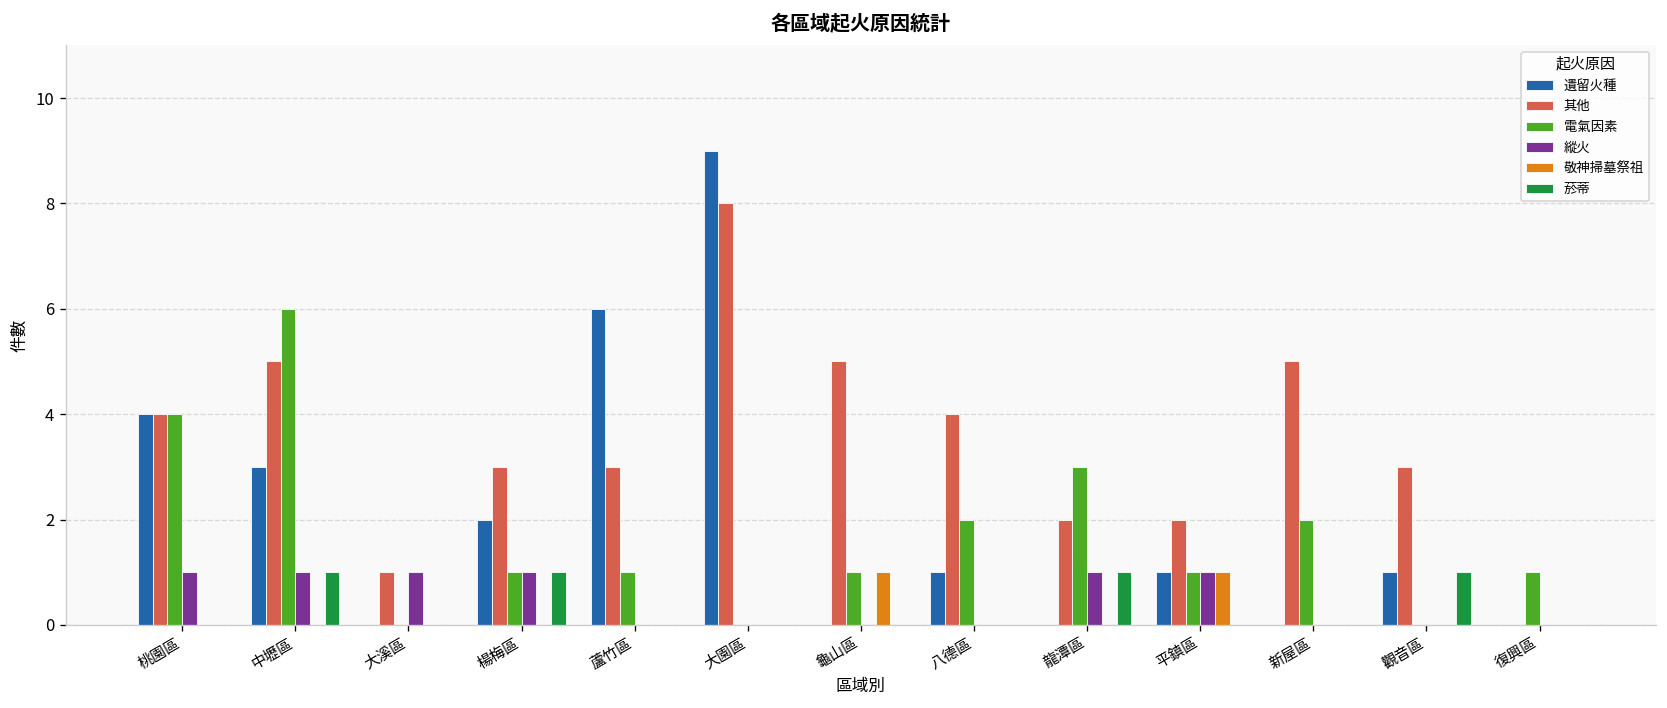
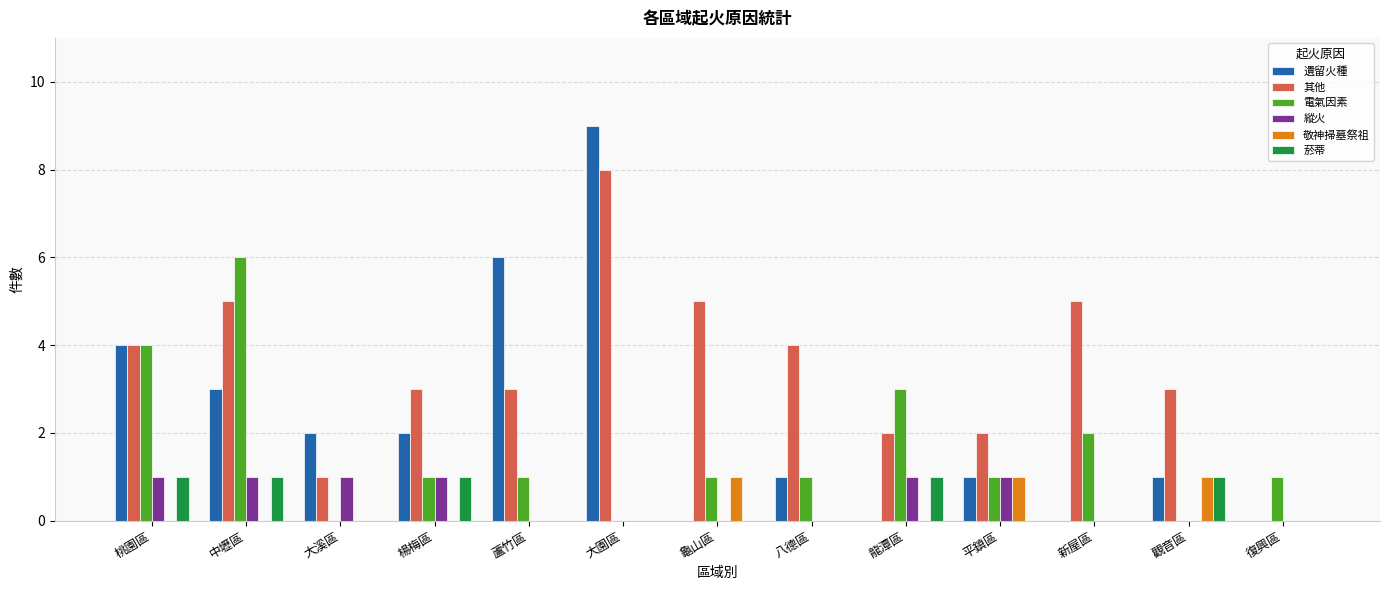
  {
    "遺留火種": {
      "桃園區": 4,
      "中壢區": 3,
-     "大溪區": 0,
+     "大溪區": 2,
      "楊梅區": 2,
      "蘆竹區": 6,
      "大園區": 9,
      "龜山區": 0,
      "八德區": 1,
      "龍潭區": 0,
      "平鎮區": 1,
      "新屋區": 0,
      "觀音區": 1,
      "復興區": 0
    },
    "其他": {
      "桃園區": 4,
      "中壢區": 5,
      "大溪區": 1,
      "楊梅區": 3,
      "蘆竹區": 3,
      "大園區": 8,
      "龜山區": 5,
      "八德區": 4,
      "龍潭區": 2,
      "平鎮區": 2,
      "新屋區": 5,
      "觀音區": 3,
      "復興區": 0
    },
    "電氣因素": {
      "桃園區": 4,
      "中壢區": 6,
      "大溪區": 0,
      "楊梅區": 1,
      "蘆竹區": 1,
      "大園區": 0,
      "龜山區": 1,
-     "八德區": 2,
+     "八德區": 1,
      "龍潭區": 3,
      "平鎮區": 1,
      "新屋區": 2,
      "觀音區": 0,
      "復興區": 1
    },
    "縱火": {
      "桃園區": 1,
      "中壢區": 1,
      "大溪區": 1,
      "楊梅區": 1,
      "蘆竹區": 0,
      "大園區": 0,
      "龜山區": 0,
      "八德區": 0,
      "龍潭區": 1,
      "平鎮區": 1,
      "新屋區": 0,
      "觀音區": 0,
      "復興區": 0
    },
    "敬神掃墓祭祖": {
      "桃園區": 0,
      "中壢區": 0,
      "大溪區": 0,
      "楊梅區": 0,
      "蘆竹區": 0,
      "大園區": 0,
      "龜山區": 1,
      "八德區": 0,
      "龍潭區": 0,
      "平鎮區": 1,
      "新屋區": 0,
-     "觀音區": 0,
+     "觀音區": 1,
      "復興區": 0
    },
    "菸蒂": {
-     "桃園區": 0,
+     "桃園區": 1,
      "中壢區": 1,
      "大溪區": 0,
      "楊梅區": 1,
      "蘆竹區": 0,
      "大園區": 0,
      "龜山區": 0,
      "八德區": 0,
      "龍潭區": 1,
      "平鎮區": 0,
      "新屋區": 0,
      "觀音區": 1,
      "復興區": 0
    }
  }
